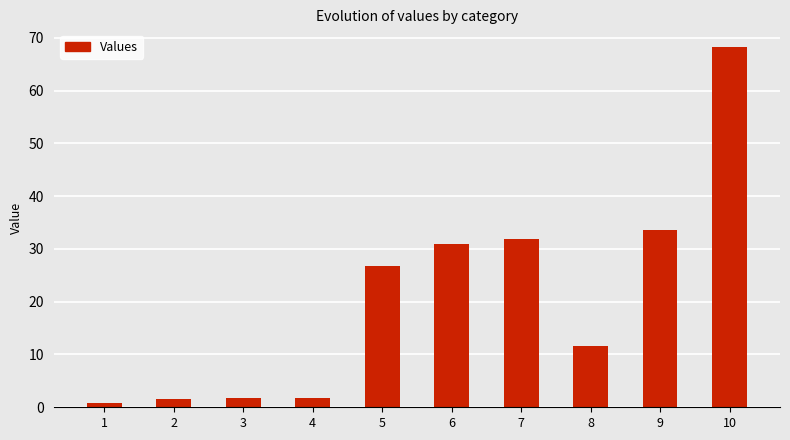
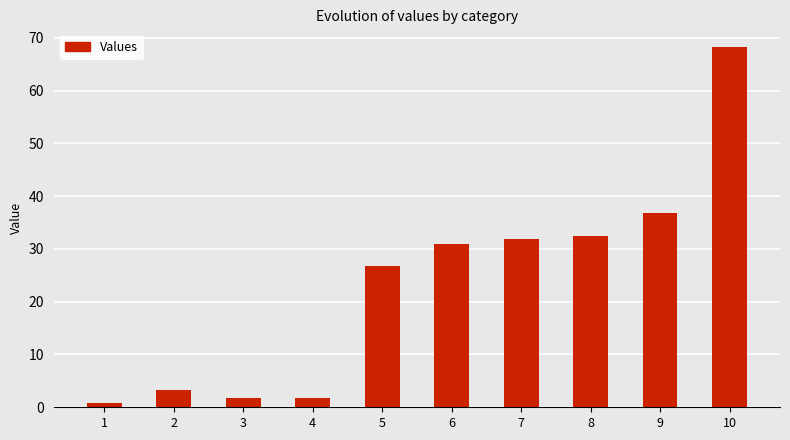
  {
    "1": 1,
-   "2": 2,
+   "2": 3,
    "3": 2,
    "4": 2,
    "5": 27,
    "6": 31,
    "7": 32,
-   "8": 12,
-   "9": 34,
+   "8": 32,
+   "9": 37,
    "10": 68
  }
